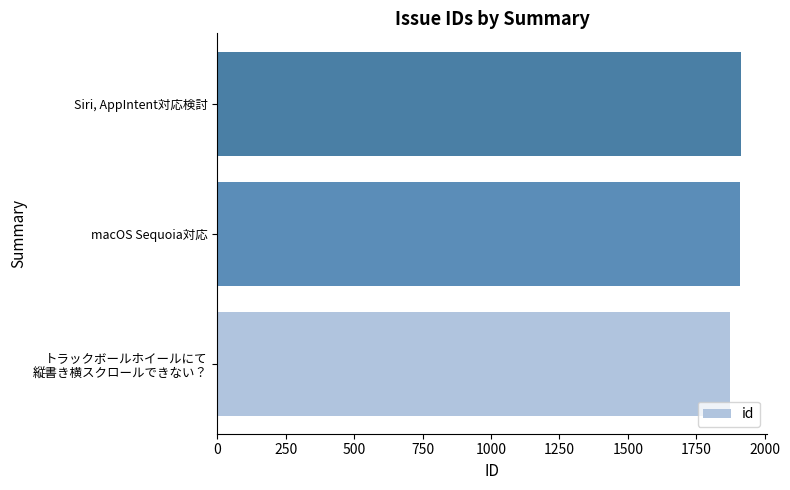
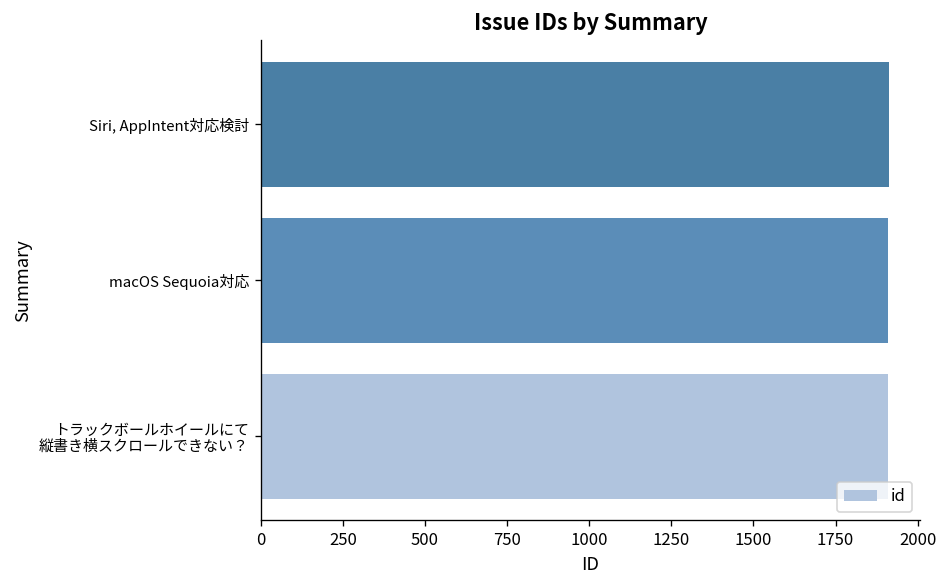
  {
    "Siri, AppIntent対応検討": 1910,
    "macOS Sequoia対応": 1910,
-   "トラックボールホイールにて 縦書き横スクロールできない？": 1870
+   "トラックボールホイールにて 縦書き横スクロールできない？": 1910
  }
